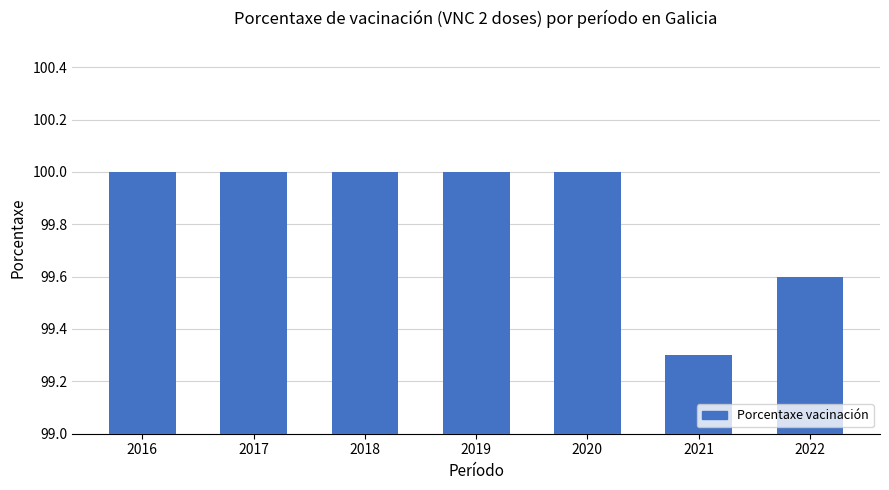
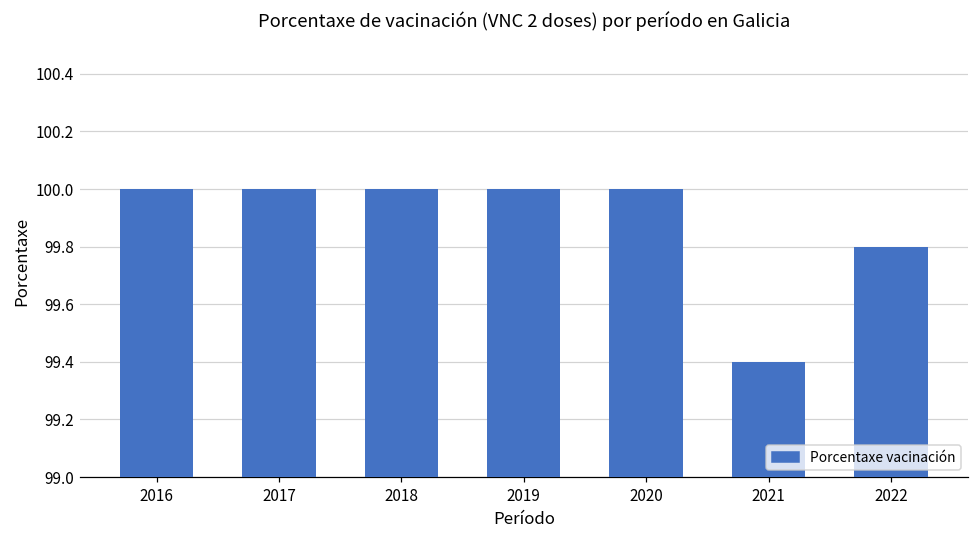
  {
    "2016": 100.0,
    "2017": 100.0,
    "2018": 100.0,
    "2019": 100.0,
    "2020": 100.0,
-   "2021": 99.3,
-   "2022": 99.6
+   "2021": 99.4,
+   "2022": 99.8
  }
